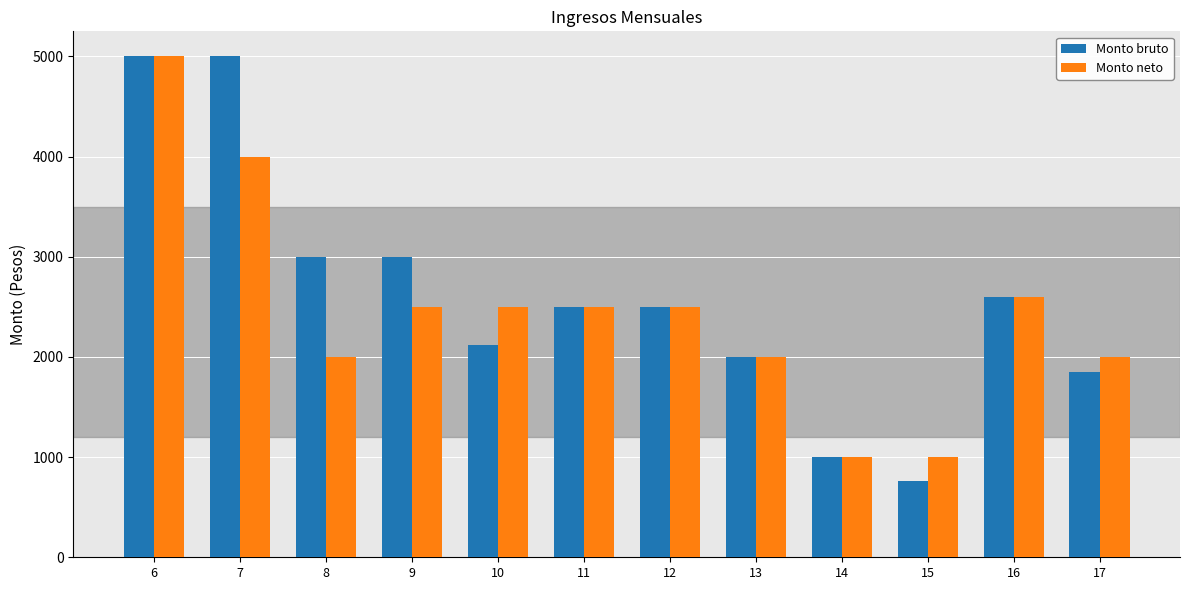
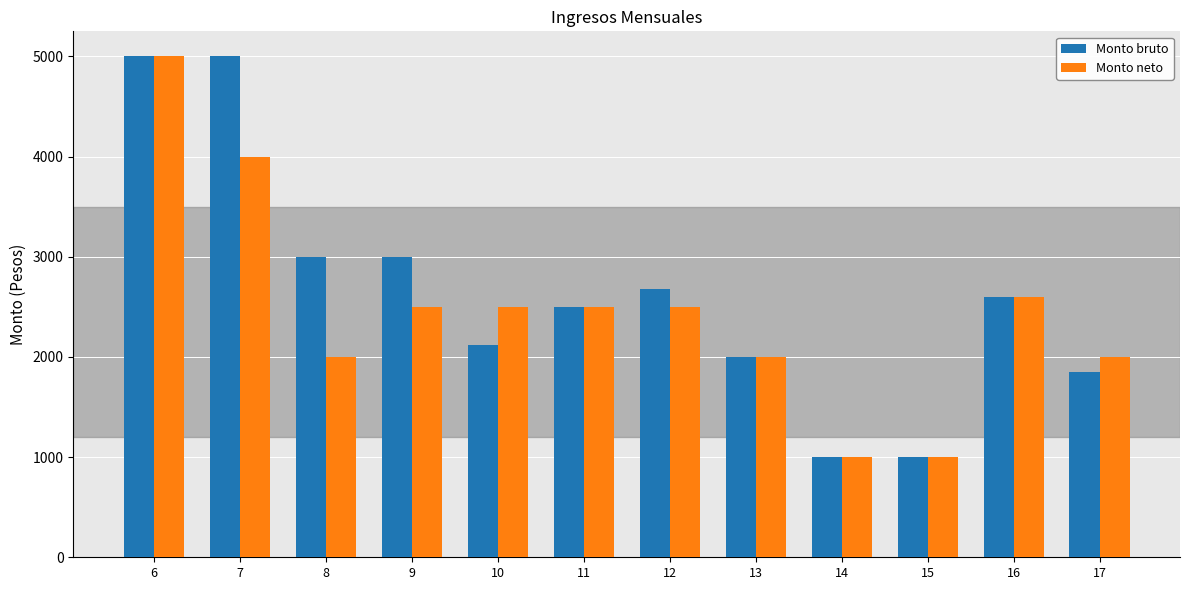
  {
    "Monto bruto": {
      "6": 5000,
      "7": 5000,
      "8": 3000,
      "9": 3000,
      "10": 2120,
      "11": 2500,
-     "12": 2500,
+     "12": 2670,
      "13": 2000,
      "14": 1000,
-     "15": 760,
+     "15": 1000,
      "16": 2600,
      "17": 1850
    },
    "Monto neto": {
      "6": 5000,
      "7": 4000,
      "8": 2000,
      "9": 2500,
      "10": 2500,
      "11": 2500,
      "12": 2500,
      "13": 2000,
      "14": 1000,
      "15": 1000,
      "16": 2600,
      "17": 2000
    }
  }
